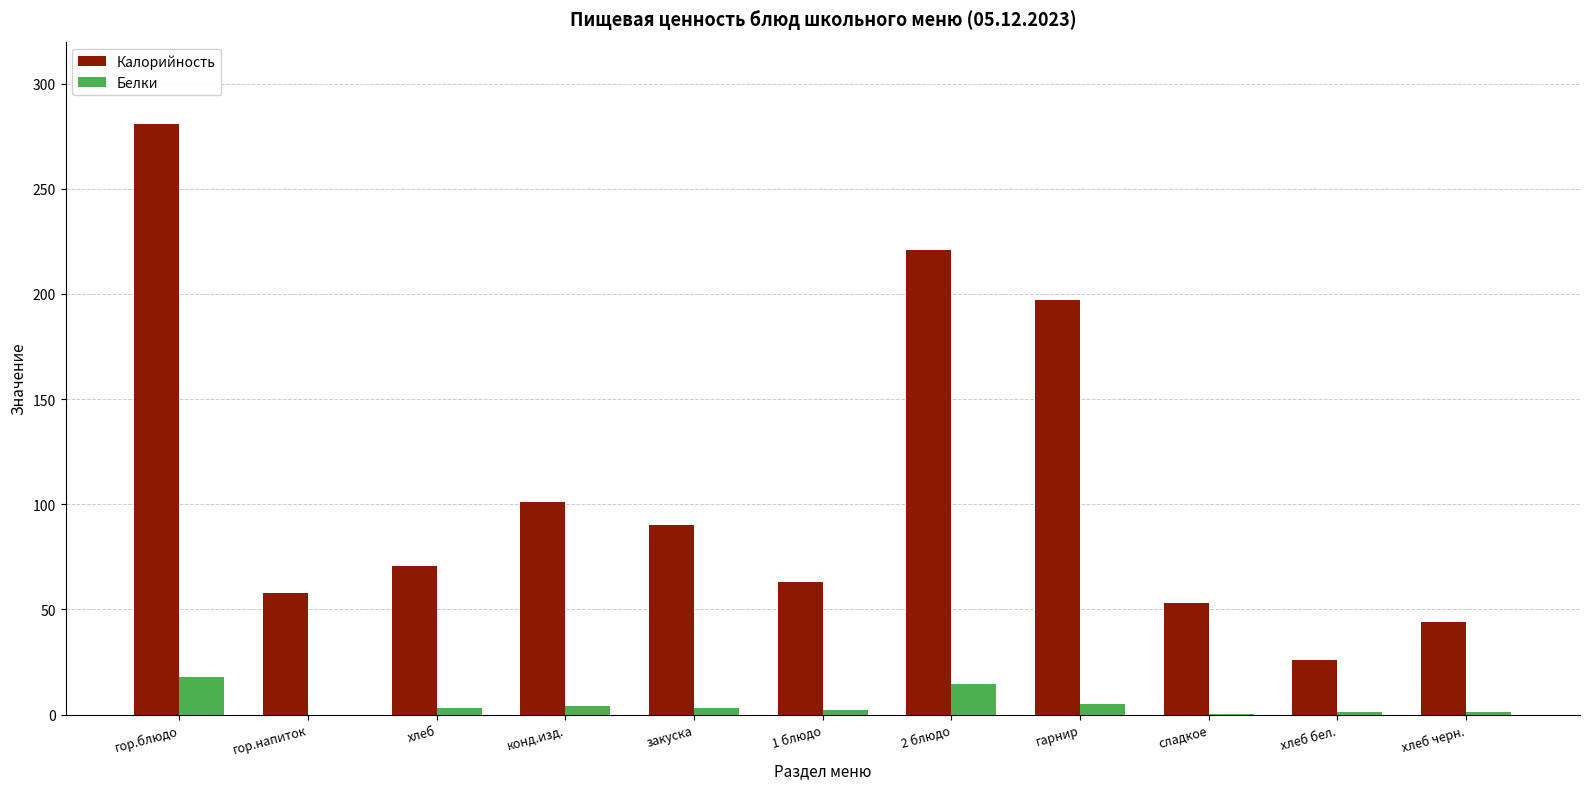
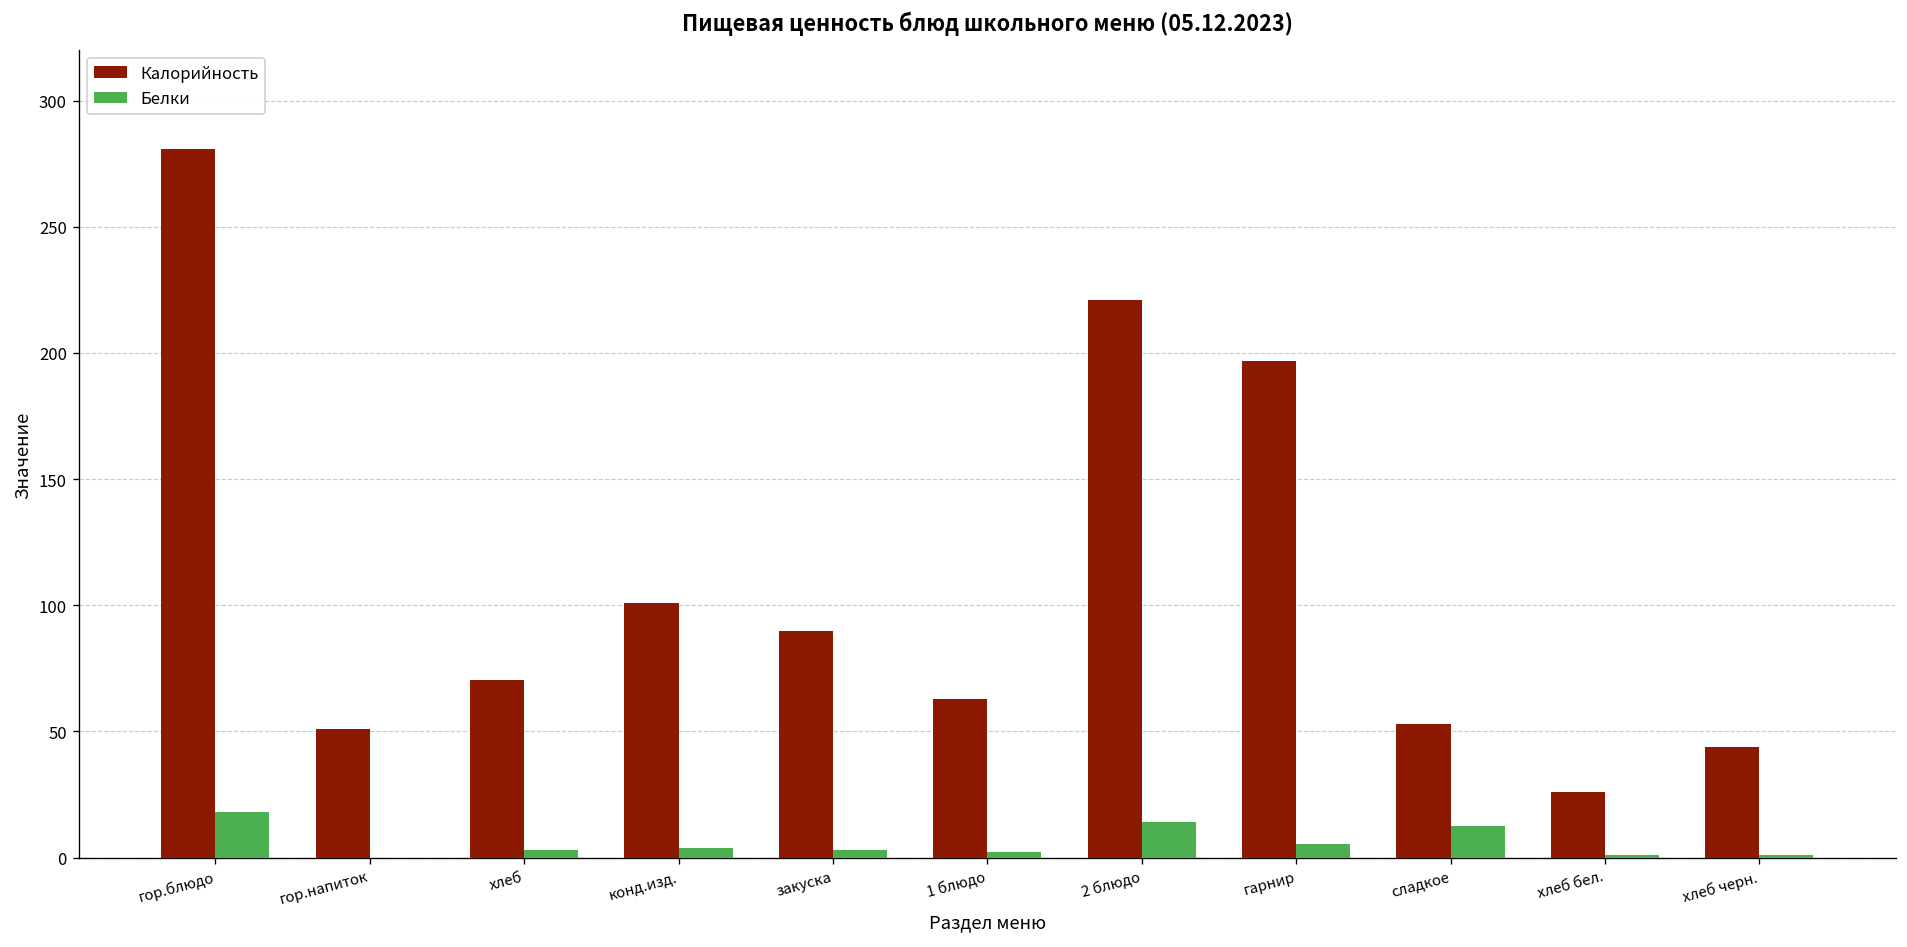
  {
    "Калорийность": {
      "гор.блюдо": 281,
-     "гор.напиток": 58,
+     "гор.напиток": 51,
      "хлеб": 71,
      "конд.изд.": 101,
      "закуска": 90,
      "1 блюдо": 63,
      "2 блюдо": 221,
      "гарнир": 197,
      "сладкое": 53,
      "хлеб бел.": 26,
      "хлеб черн.": 44
    },
    "Белки": {
      "гор.блюдо": 18,
      "гор.напиток": 0,
      "хлеб": 3,
      "конд.изд.": 4,
      "закуска": 3,
      "1 блюдо": 2,
      "2 блюдо": 14,
      "гарнир": 5,
-     "сладкое": 0
+     "сладкое": 13
    }
  }
